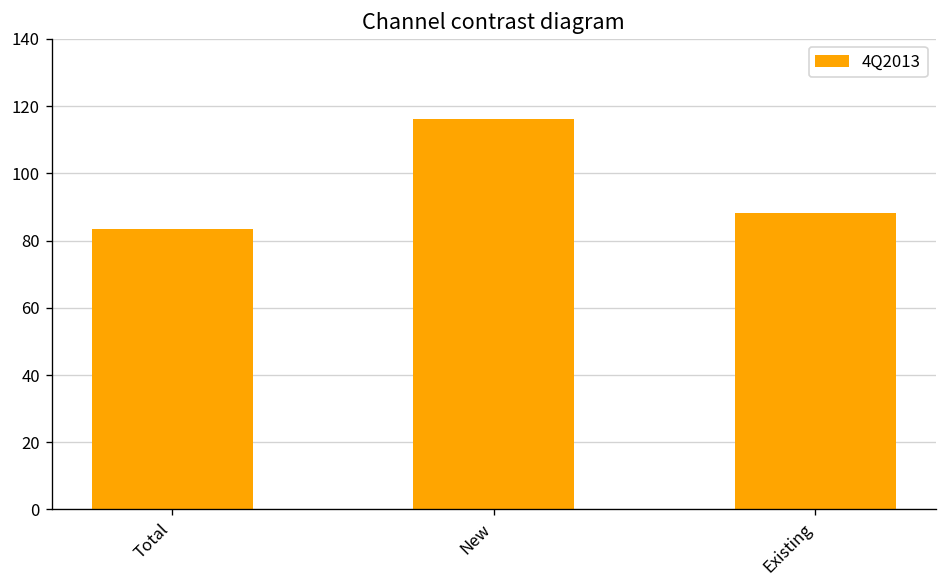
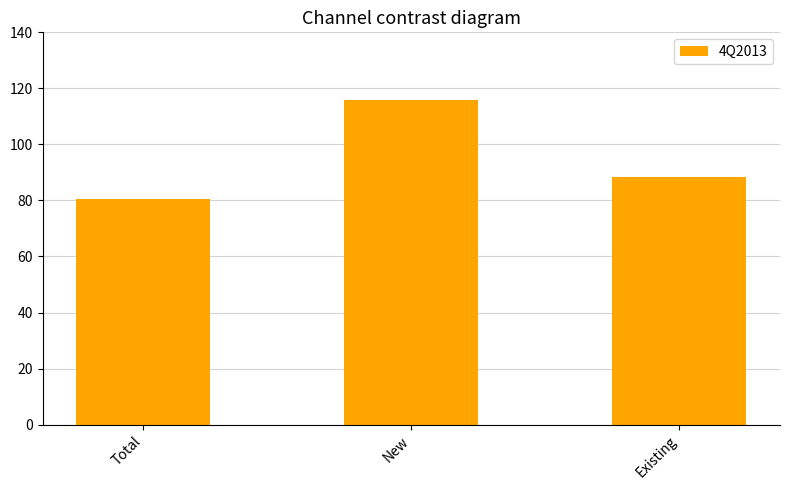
  {
-   "Total": 83,
+   "Total": 80,
    "New": 116,
    "Existing": 88
  }
